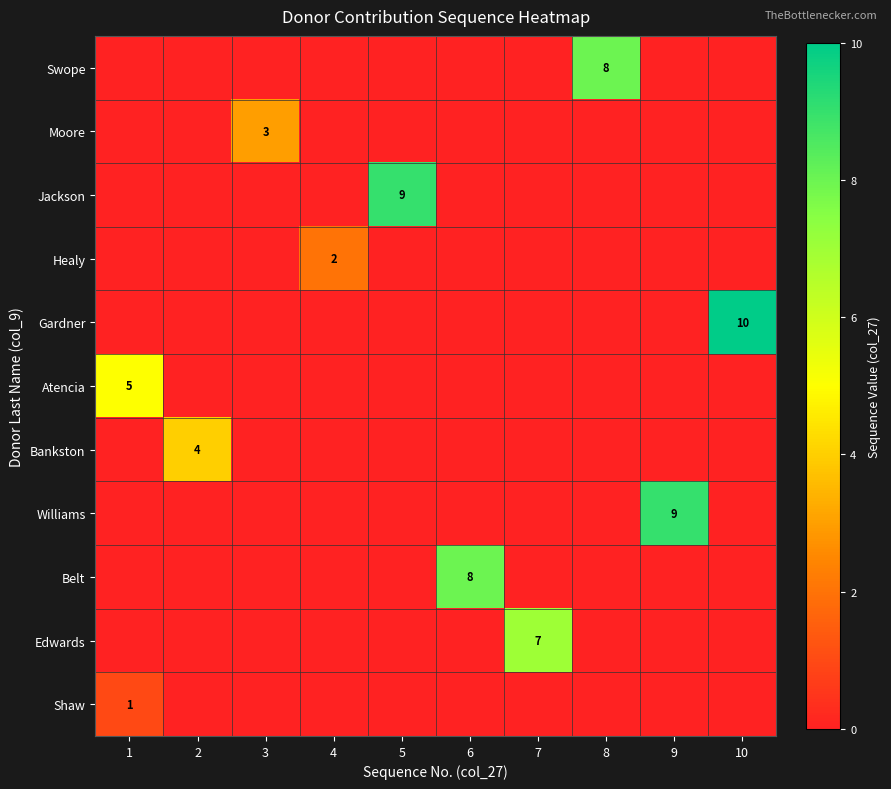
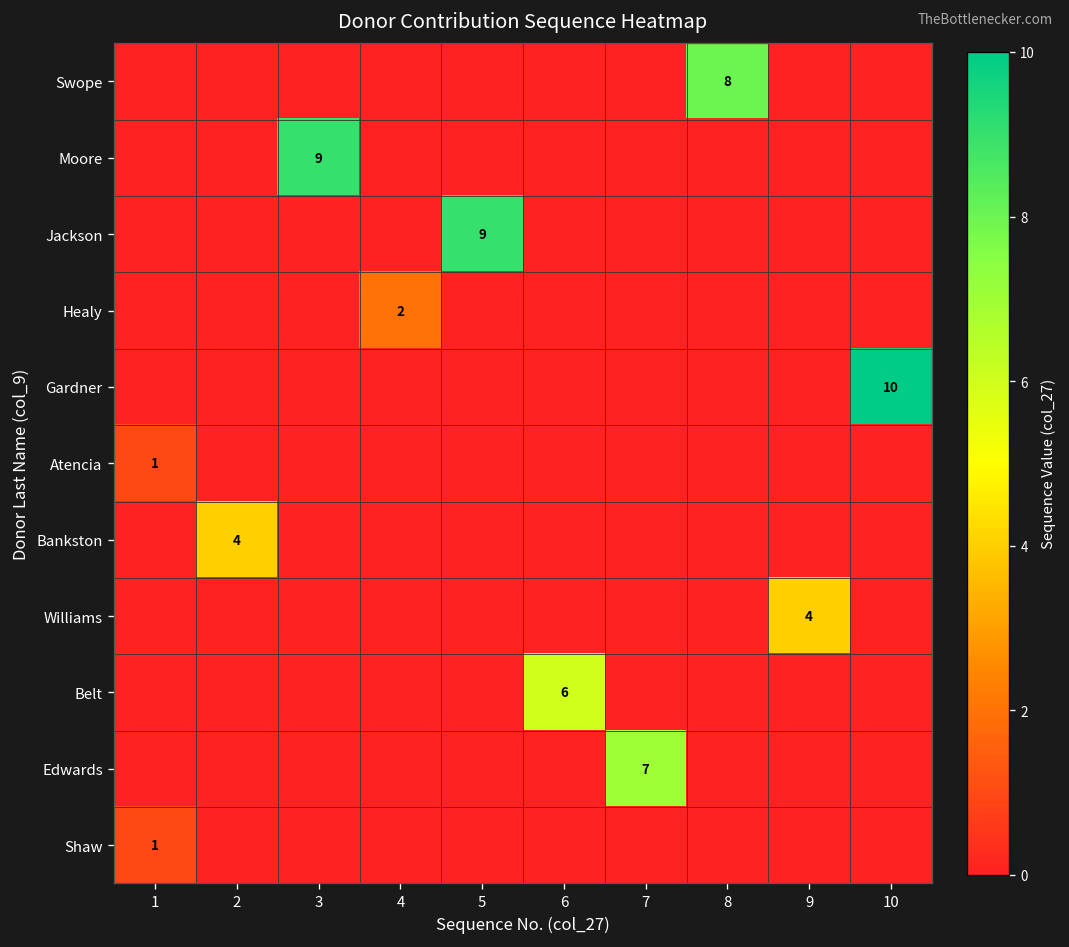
  {
    "Swope": {
      "8": 8
    },
    "Moore": {
-     "3": 3
+     "3": 9
    },
    "Jackson": {
      "5": 9
    },
    "Healy": {
      "4": 2
    },
    "Gardner": {
      "10": 10
    },
    "Atencia": {
-     "1": 5
+     "1": 1
    },
    "Bankston": {
      "2": 4
    },
    "Williams": {
-     "9": 9
+     "9": 4
    },
    "Belt": {
-     "6": 8
+     "6": 6
    },
    "Edwards": {
      "7": 7
    },
    "Shaw": {
      "1": 1
    }
  }
